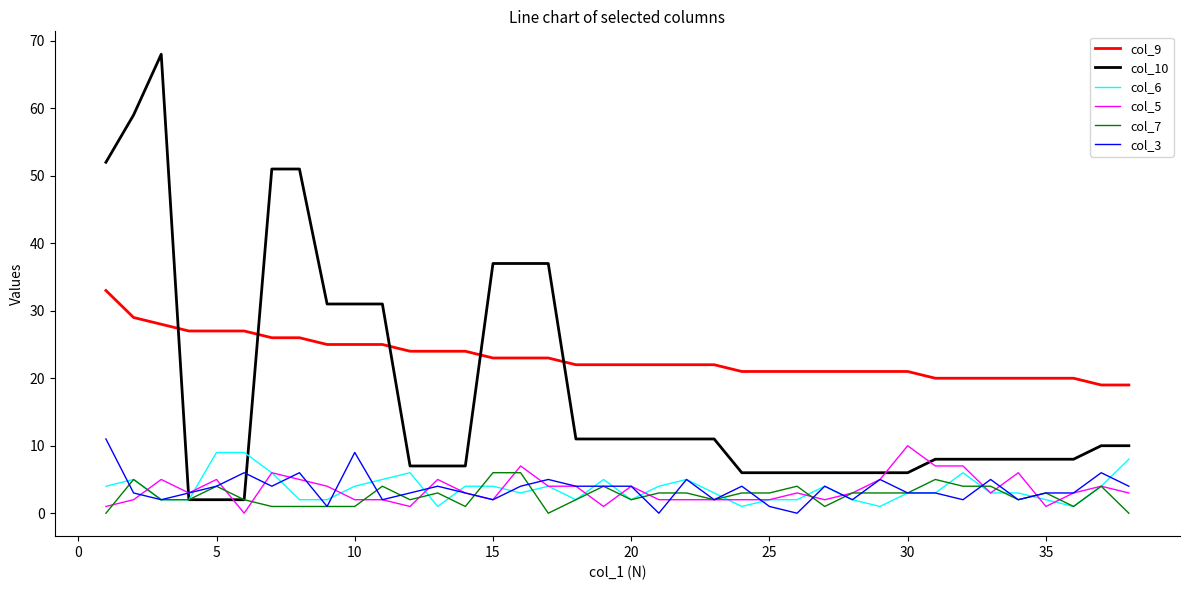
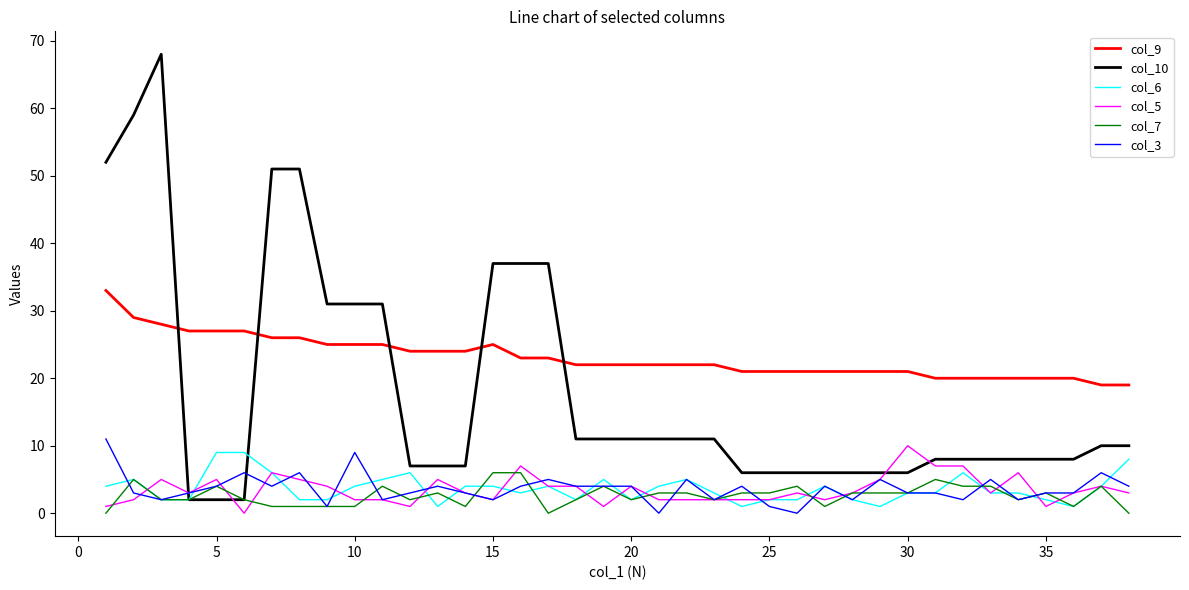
  {
    "col_9": {
      "5": 27,
      "10": 25,
-     "15": 23,
+     "15": 25,
      "20": 22,
      "25": 21,
      "30": 21,
      "35": 20
    },
    "col_10": {
      "5": 2,
      "10": 31,
      "15": 37,
      "20": 11,
      "25": 6,
      "30": 6,
      "35": 8
    },
    "col_6": {
      "5": 9,
      "10": 4,
      "15": 4,
      "35": 2
    },
    "col_5": {
      "5": 5,
      "10": 2,
      "30": 10,
      "35": 1
    },
    "col_7": {
      "10": 1,
      "15": 6,
      "25": 3
    },
    "col_3": {
      "10": 9,
      "25": 1
    }
  }
